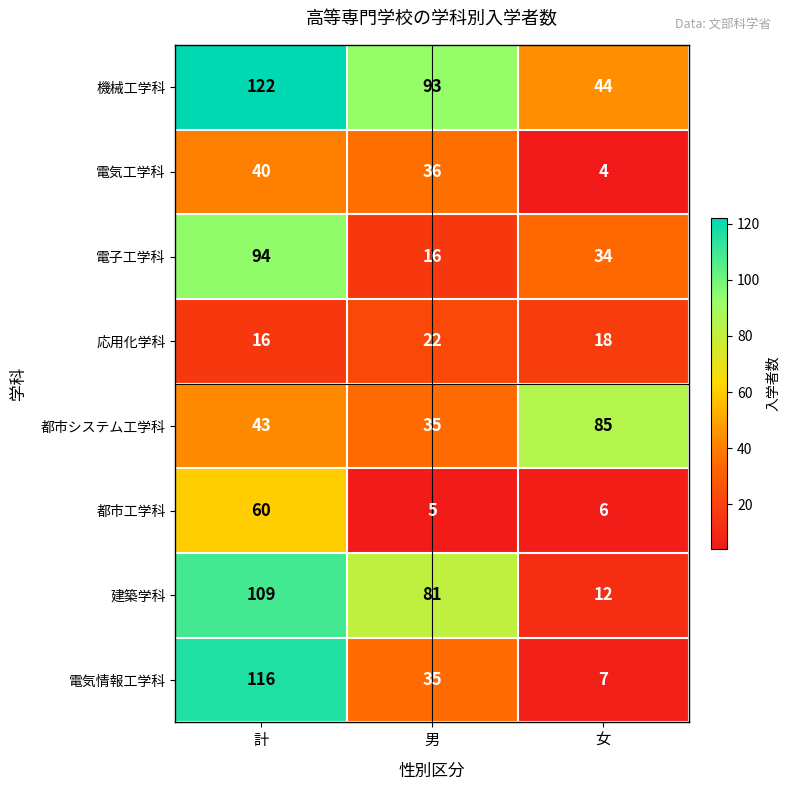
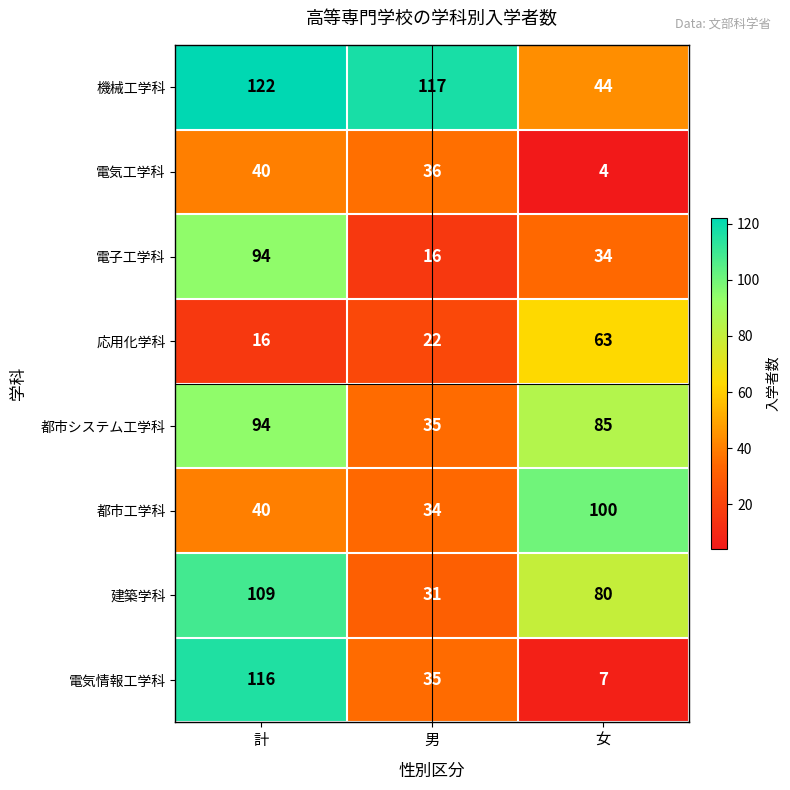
  {
    "機械工学科": {
      "計": 122,
-     "男": 93,
+     "男": 117,
      "女": 44
    },
    "電気工学科": {
      "計": 40,
      "男": 36,
      "女": 4
    },
    "電子工学科": {
      "計": 94,
      "男": 16,
      "女": 34
    },
    "応用化学科": {
      "計": 16,
      "男": 22,
-     "女": 18
+     "女": 63
    },
    "都市システム工学科": {
-     "計": 43,
+     "計": 94,
      "男": 35,
      "女": 85
    },
    "都市工学科": {
-     "計": 60,
-     "男": 5,
-     "女": 6
+     "計": 40,
+     "男": 34,
+     "女": 100
    },
    "建築学科": {
      "計": 109,
-     "男": 81,
-     "女": 12
+     "男": 31,
+     "女": 80
    },
    "電気情報工学科": {
      "計": 116,
      "男": 35,
      "女": 7
    }
  }
